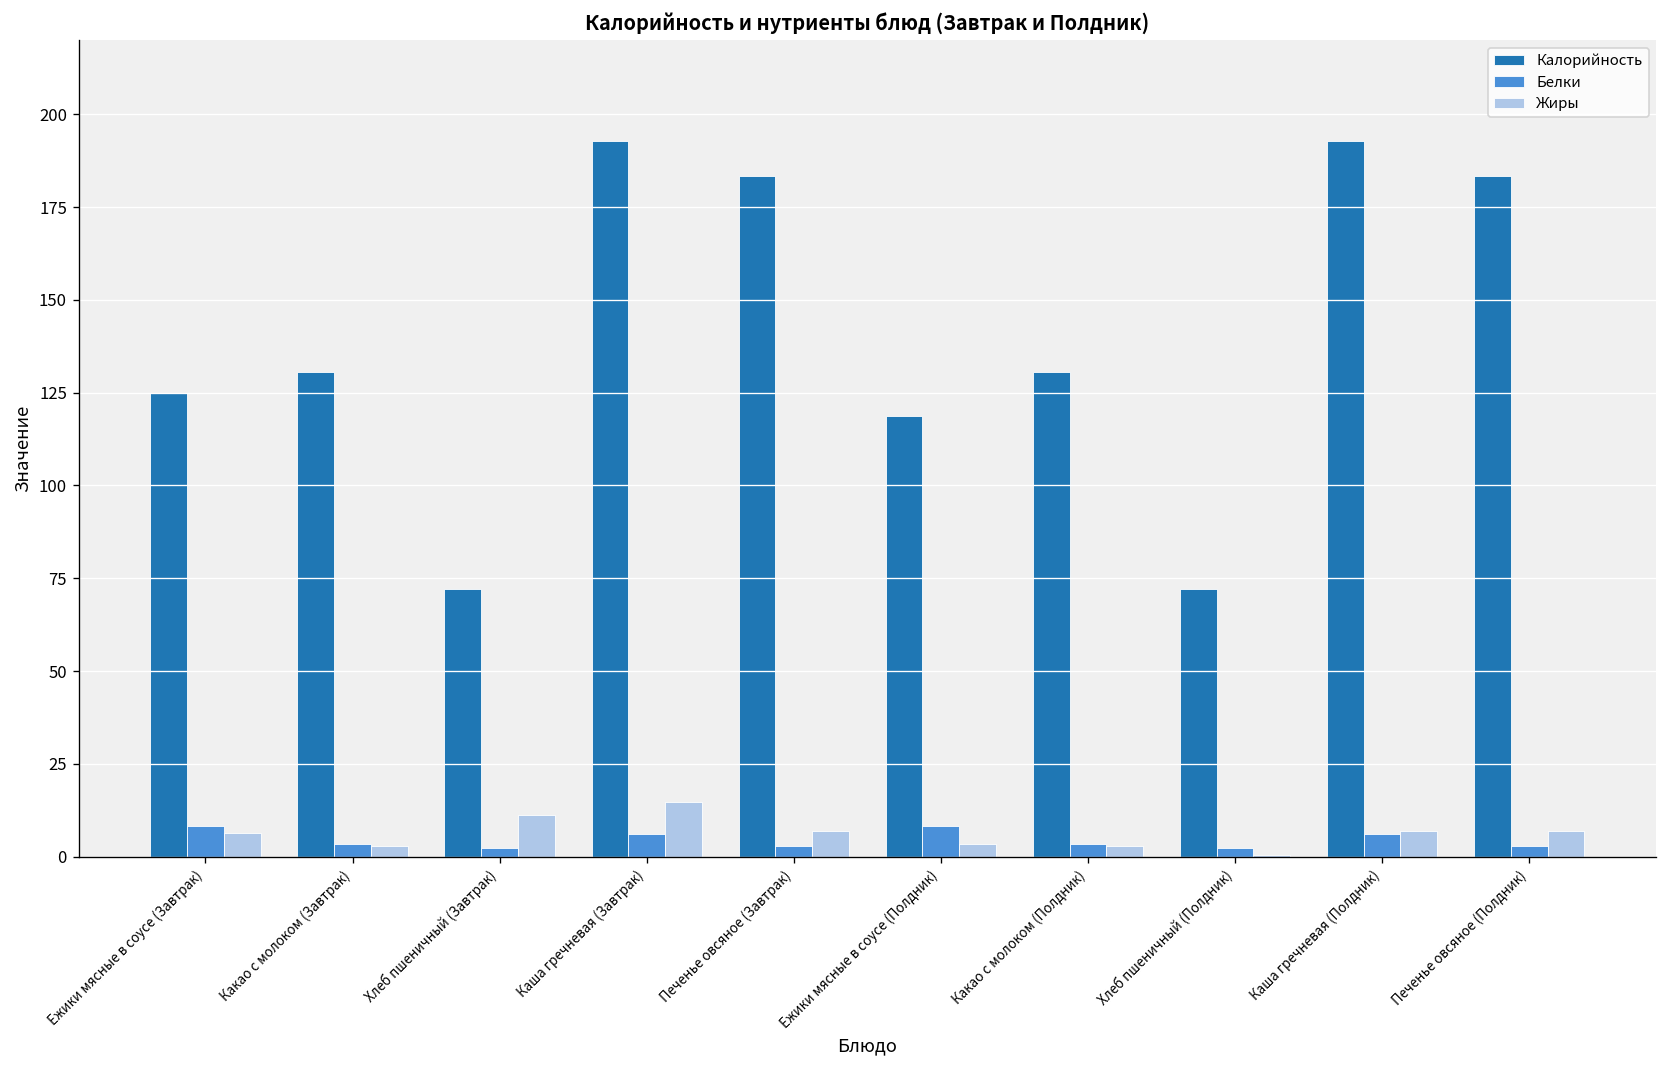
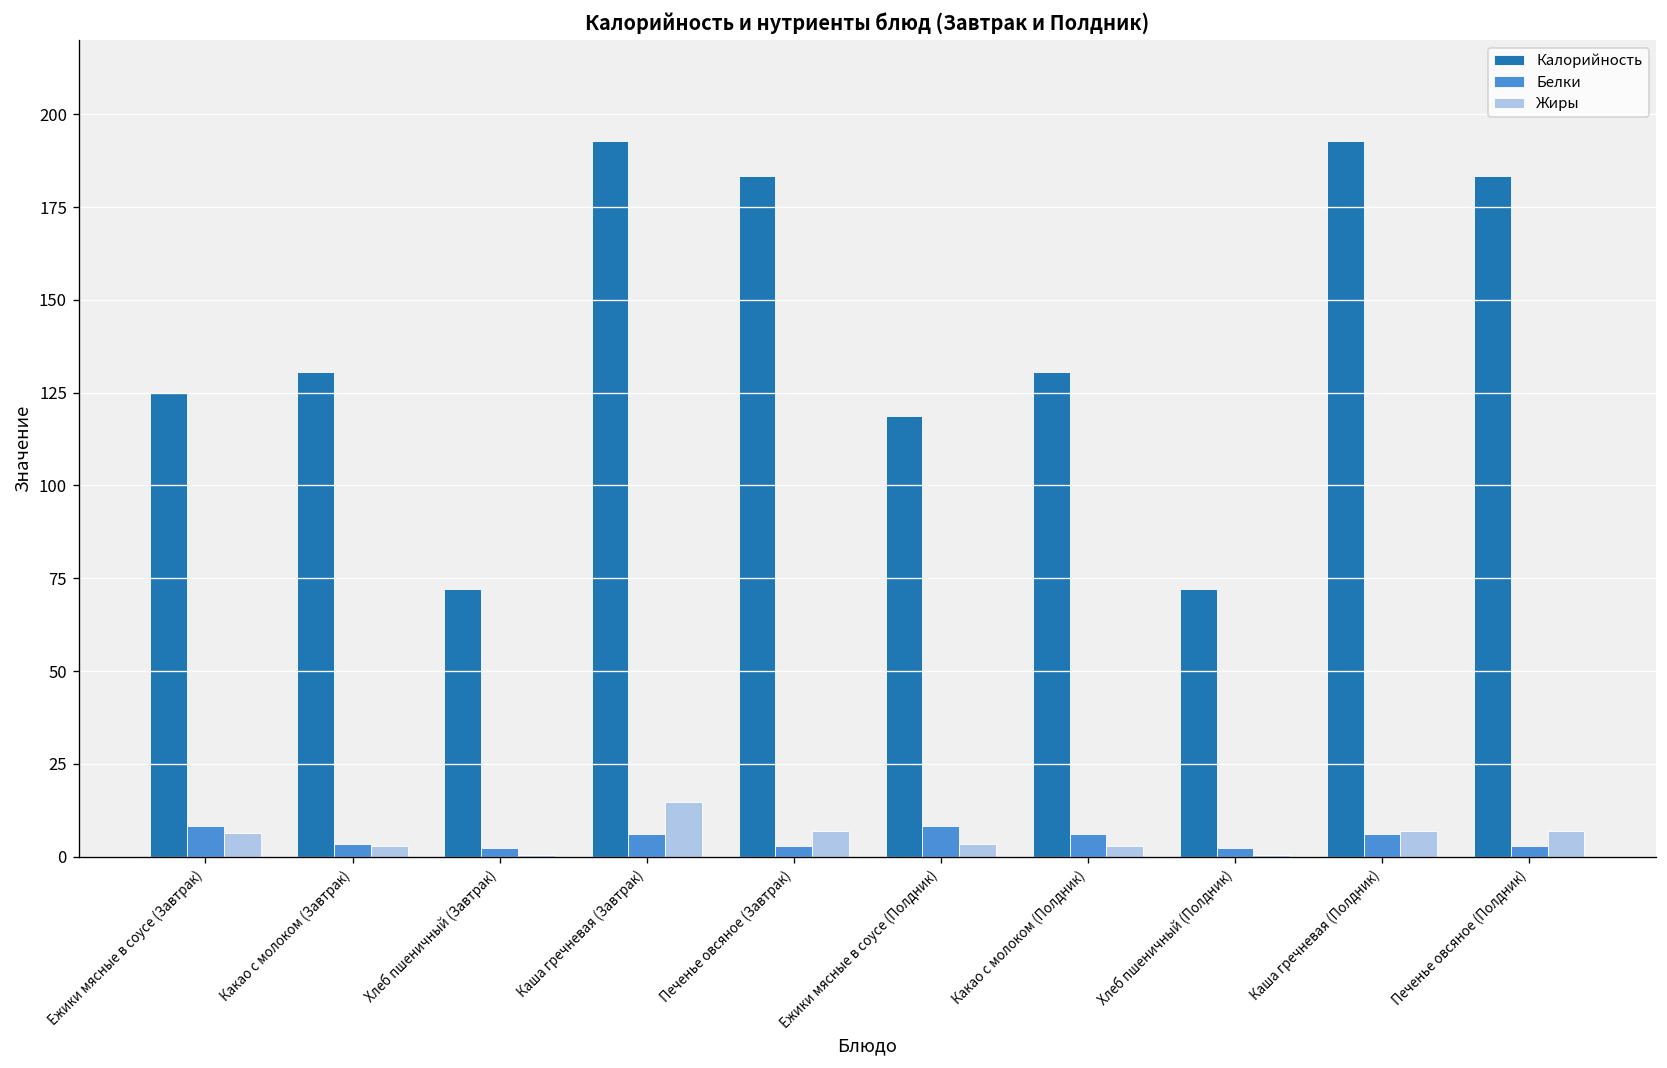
  {
    "Калорийность": {
      "Ежики мясные в соусе (Завтрак)": 125,
      "Какао с молоком (Завтрак)": 131,
      "Хлеб пшеничный (Завтрак)": 72,
      "Каша гречневая (Завтрак)": 193,
      "Печенье овсяное (Завтрак)": 184,
      "Ежики мясные в соусе (Полдник)": 119,
      "Какао с молоком (Полдник)": 131,
      "Хлеб пшеничный (Полдник)": 72,
      "Каша гречневая (Полдник)": 193,
      "Печенье овсяное (Полдник)": 184
    },
    "Белки": {
      "Ежики мясные в соусе (Завтрак)": 8,
      "Какао с молоком (Завтрак)": 4,
      "Хлеб пшеничный (Завтрак)": 2,
      "Каша гречневая (Завтрак)": 6,
      "Печенье овсяное (Завтрак)": 3,
      "Ежики мясные в соусе (Полдник)": 8,
-     "Какао с молоком (Полдник)": 4,
+     "Какао с молоком (Полдник)": 6,
      "Хлеб пшеничный (Полдник)": 2,
      "Каша гречневая (Полдник)": 6,
      "Печенье овсяное (Полдник)": 3
    },
    "Жиры": {
      "Ежики мясные в соусе (Завтрак)": 6,
      "Какао с молоком (Завтрак)": 3,
-     "Хлеб пшеничный (Завтрак)": 11,
+     "Хлеб пшеничный (Завтрак)": 0,
      "Каша гречневая (Завтрак)": 15,
      "Печенье овсяное (Завтрак)": 7,
      "Ежики мясные в соусе (Полдник)": 3,
      "Какао с молоком (Полдник)": 3,
      "Каша гречневая (Полдник)": 7,
      "Печенье овсяное (Полдник)": 7
    }
  }
